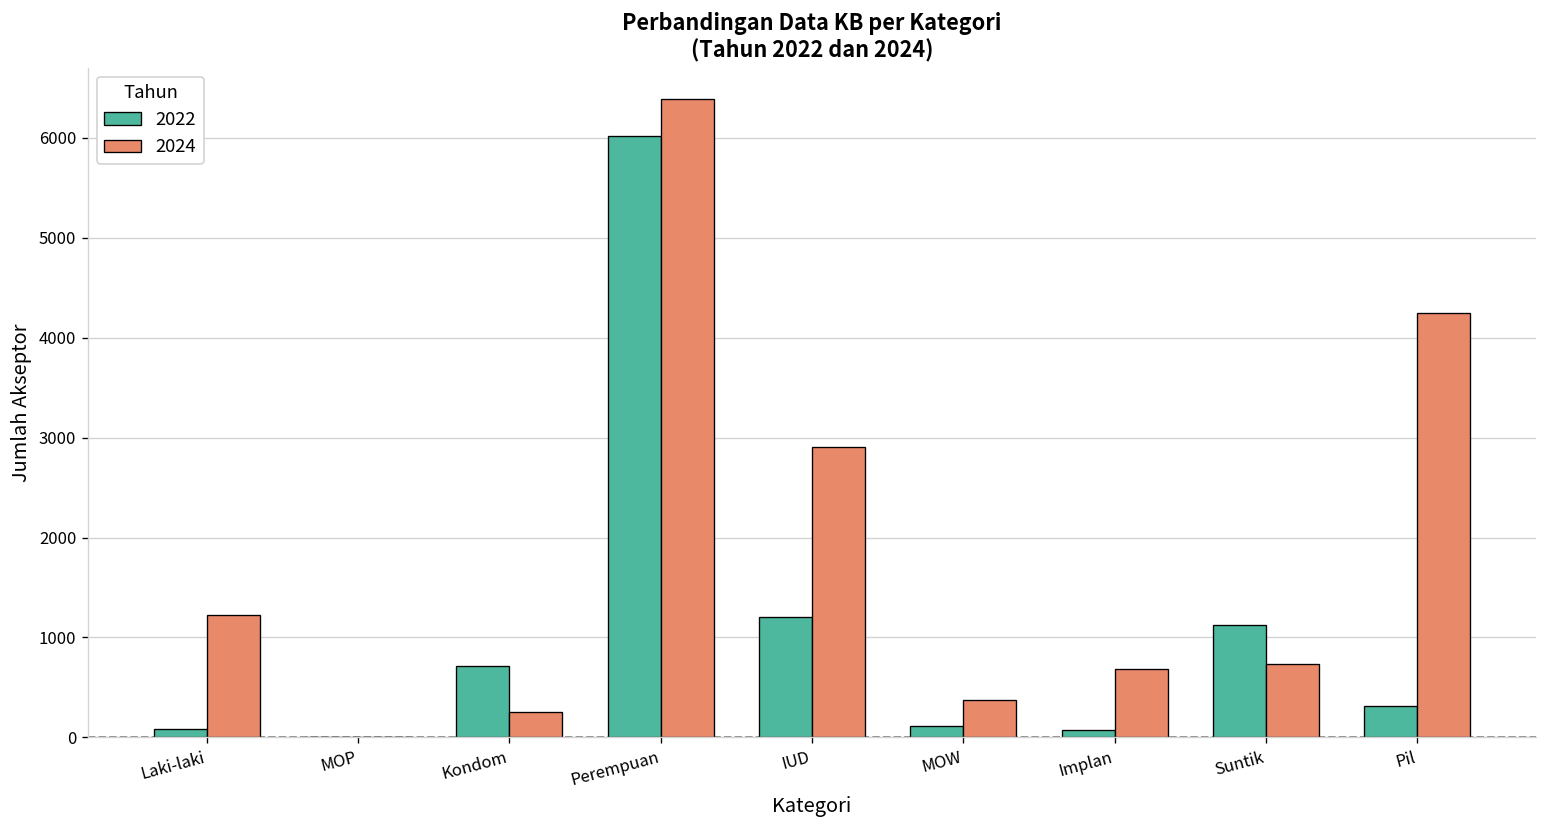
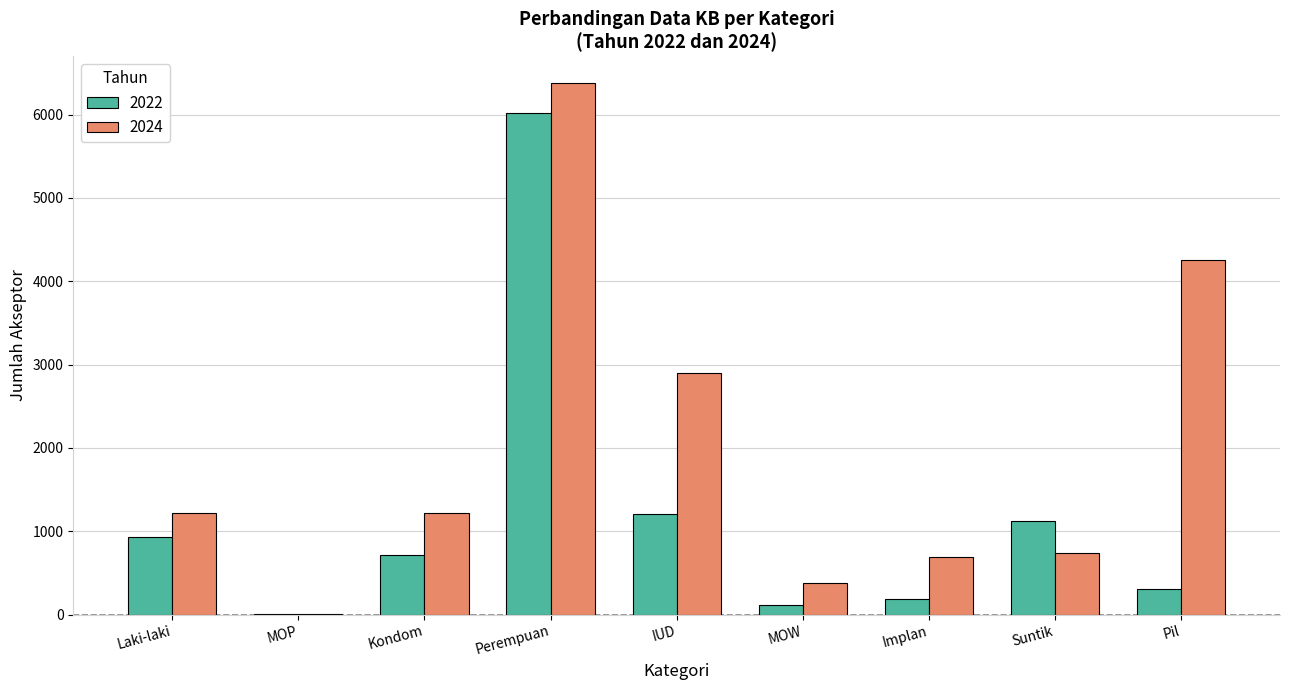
  {
    "2022": {
-     "Laki-laki": 100,
+     "Laki-laki": 900,
      "Kondom": 700,
      "Perempuan": 6000,
      "IUD": 1200,
      "MOW": 100,
-     "Implan": 100,
+     "Implan": 200,
      "Suntik": 1100,
      "Pil": 300
    },
    "2024": {
      "Laki-laki": 1200,
-     "Kondom": 300,
+     "Kondom": 1200,
      "Perempuan": 6400,
      "IUD": 2900,
      "MOW": 400,
      "Implan": 700,
      "Suntik": 700,
      "Pil": 4300
    }
  }
